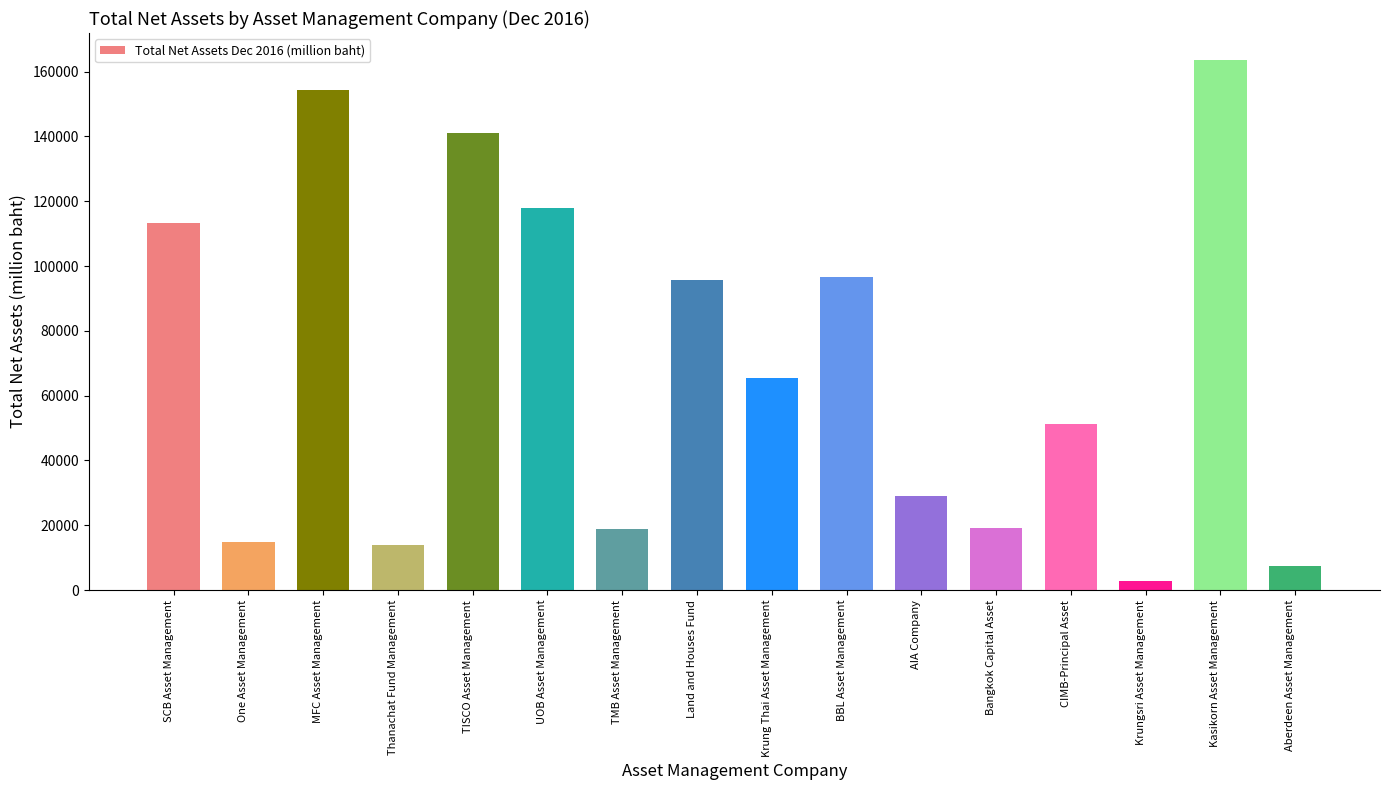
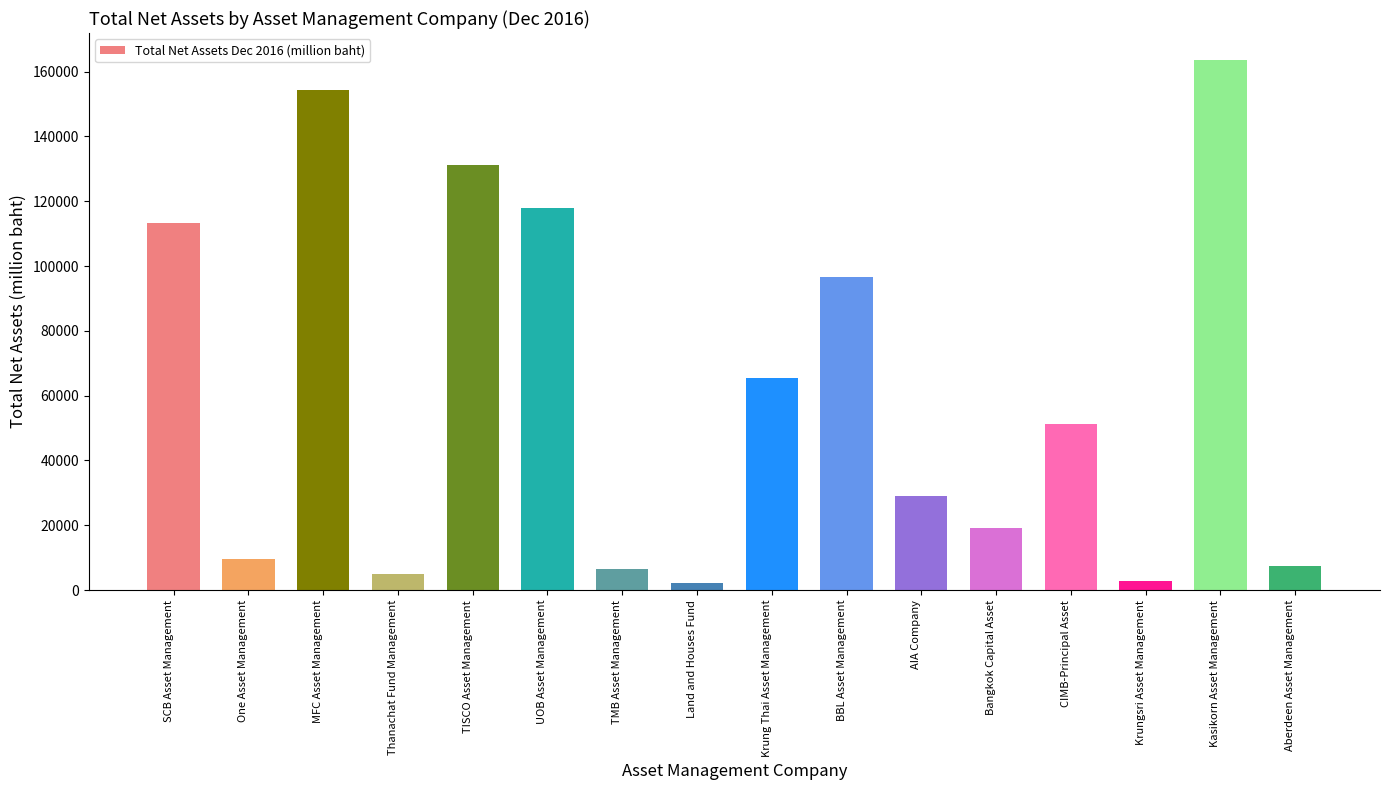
  {
    "SCB Asset Management": 113000,
-   "One Asset Management": 15000,
+   "One Asset Management": 9000,
    "MFC Asset Management": 154000,
-   "Thanachat Fund Management": 14000,
-   "TISCO Asset Management": 141000,
+   "Thanachat Fund Management": 5000,
+   "TISCO Asset Management": 131000,
    "UOB Asset Management": 118000,
-   "TMB Asset Management": 19000,
-   "Land and Houses Fund": 96000,
+   "TMB Asset Management": 6000,
+   "Land and Houses Fund": 2000,
    "Krung Thai Asset Management": 65000,
    "BBL Asset Management": 97000,
    "AIA Company": 29000,
    "Bangkok Capital Asset": 19000,
    "CIMB-Principal Asset": 51000,
    "Krungsri Asset Management": 3000,
    "Kasikorn Asset Management": 164000,
    "Aberdeen Asset Management": 7000
  }
